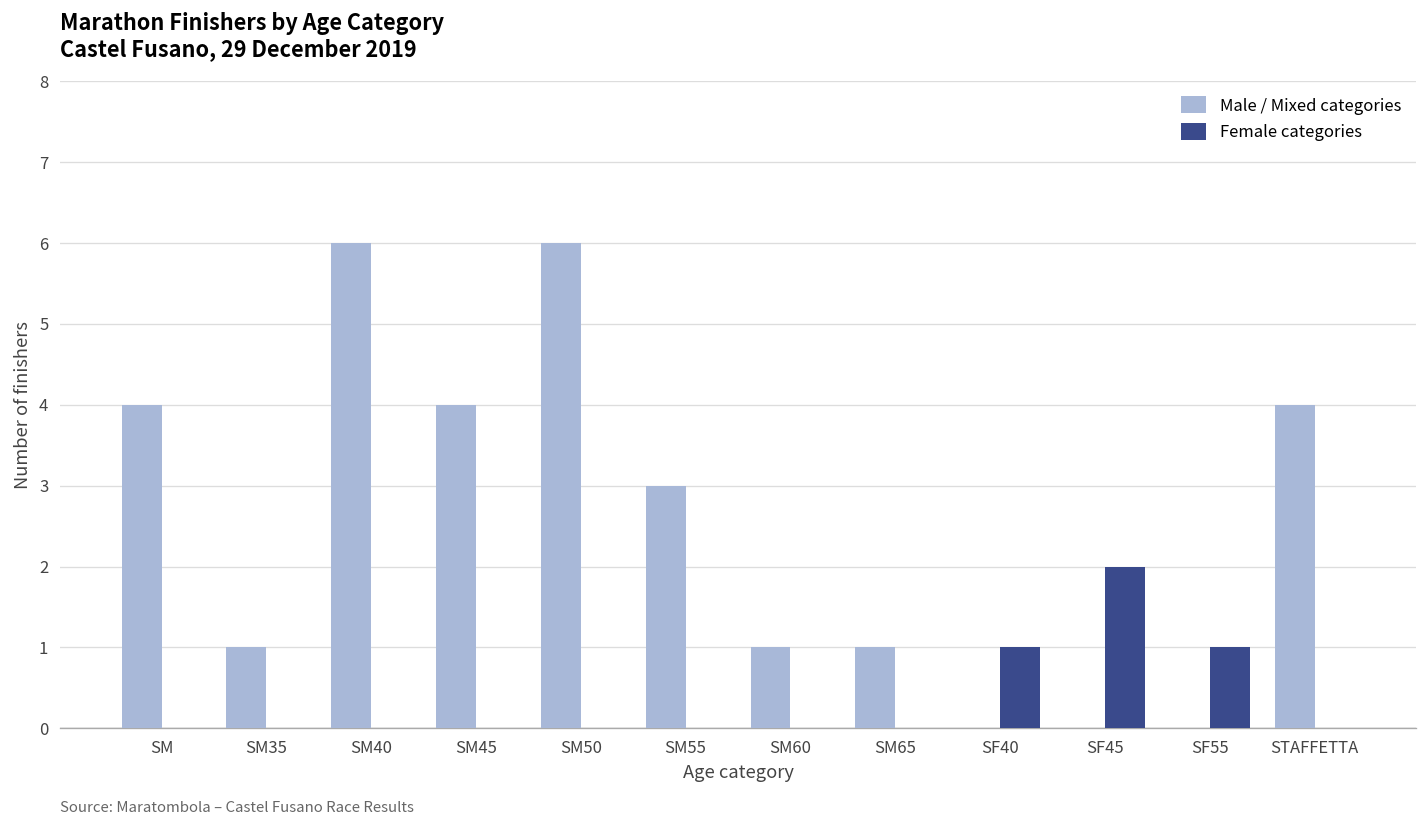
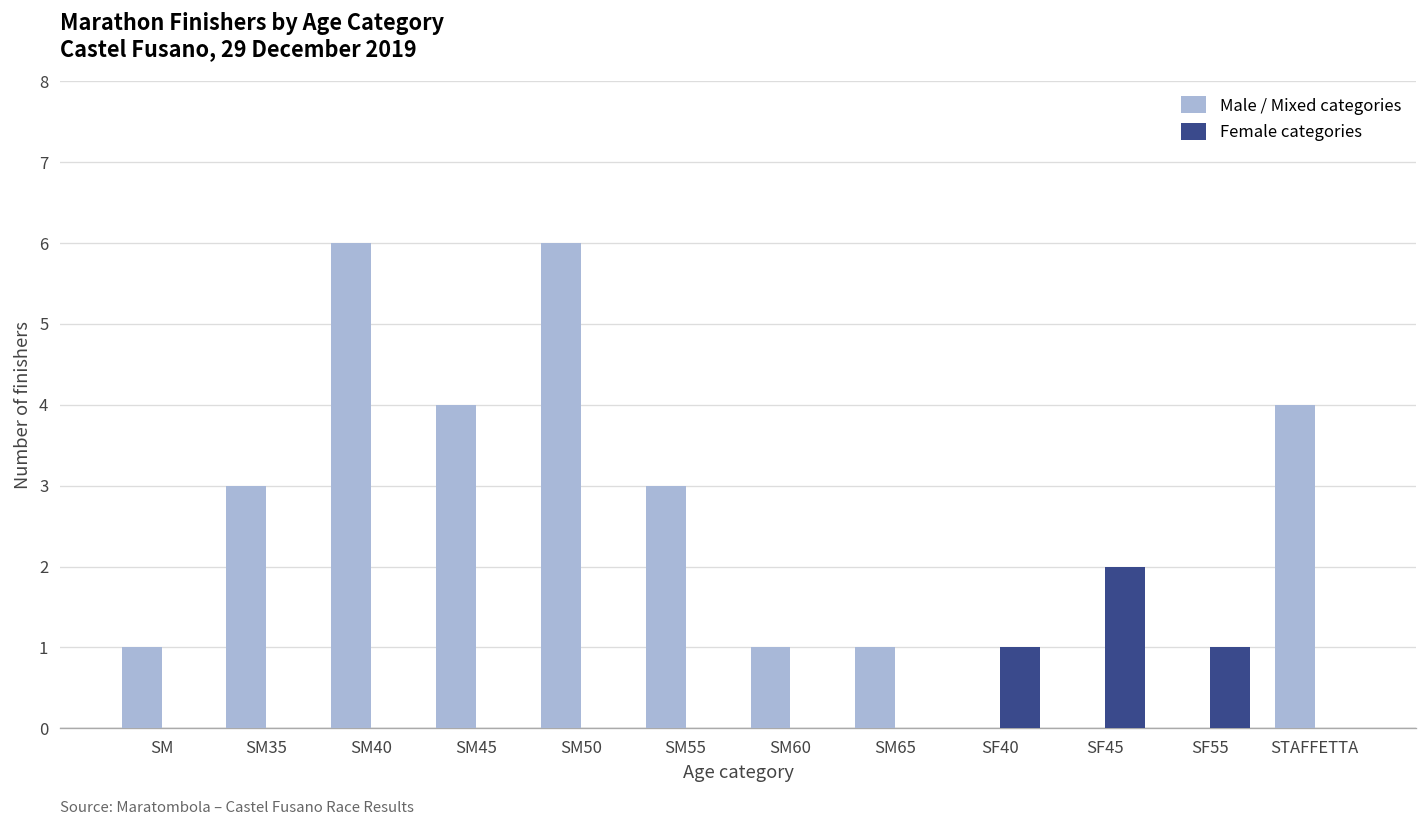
  {
    "Male / Mixed categories": {
-     "SM": 4,
-     "SM35": 1,
+     "SM": 1,
+     "SM35": 3,
      "SM40": 6,
      "SM45": 4,
      "SM50": 6,
      "SM55": 3,
      "SM60": 1,
      "SM65": 1,
      "SF40": 0,
      "SF45": 0,
      "SF55": 0,
      "STAFFETTA": 4
    },
    "Female categories": {
      "SM": 0,
      "SM35": 0,
      "SM40": 0,
      "SM45": 0,
      "SM50": 0,
      "SM55": 0,
      "SM60": 0,
      "SM65": 0,
      "SF40": 1,
      "SF45": 2,
      "SF55": 1,
      "STAFFETTA": 0
    }
  }
